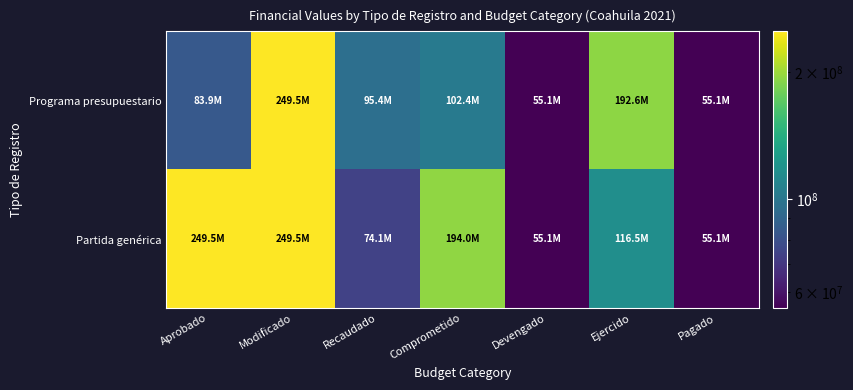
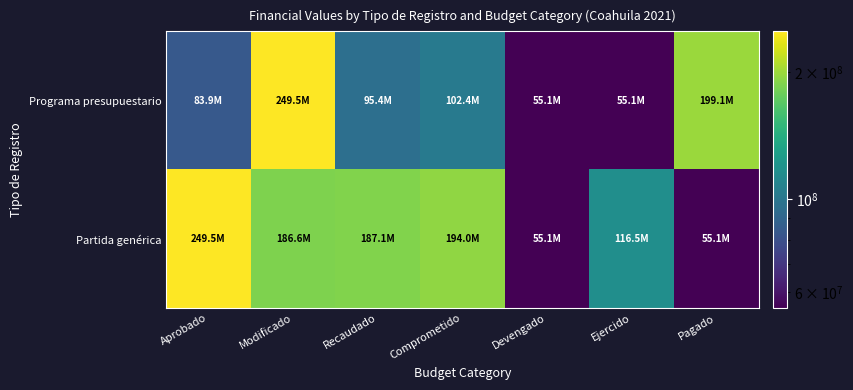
  {
    "Programa presupuestario": {
      "Aprobado": "83.9M",
      "Modificado": "249.5M",
      "Recaudado": "95.4M",
      "Comprometido": "102.4M",
      "Devengado": "55.1M",
-     "Ejercido": "192.6M",
-     "Pagado": "55.1M"
+     "Ejercido": "55.1M",
+     "Pagado": "199.1M"
    },
    "Partida genérica": {
      "Aprobado": "249.5M",
-     "Modificado": "249.5M",
-     "Recaudado": "74.1M",
+     "Modificado": "186.6M",
+     "Recaudado": "187.1M",
      "Comprometido": "194.0M",
      "Devengado": "55.1M",
      "Ejercido": "116.5M",
      "Pagado": "55.1M"
    }
  }
